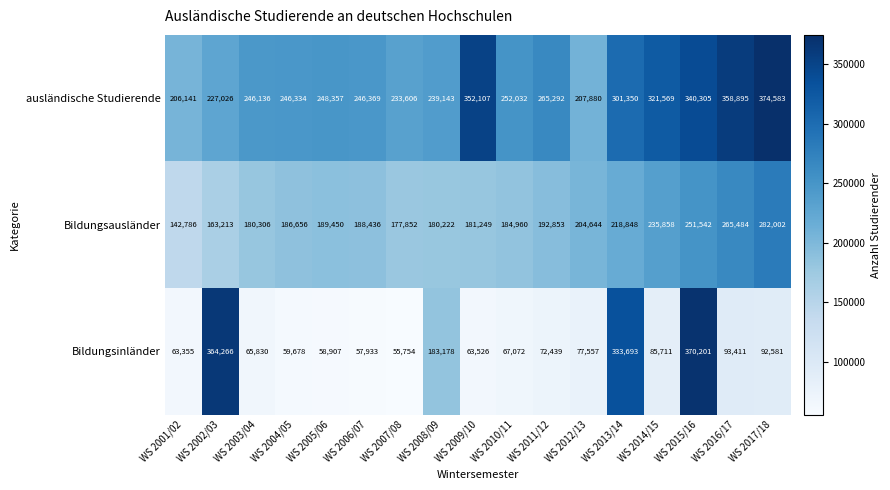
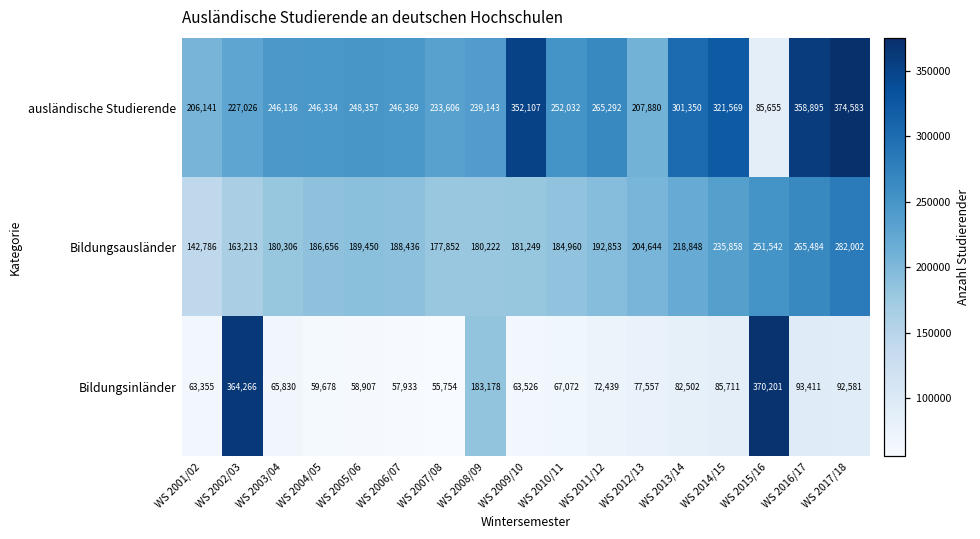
  {
    "ausländische Studierende": {
      "WS 2001/02": "206,141",
      "WS 2002/03": "227,026",
      "WS 2003/04": "246,136",
      "WS 2004/05": "246,334",
      "WS 2005/06": "248,357",
      "WS 2006/07": "246,369",
      "WS 2007/08": "233,606",
      "WS 2008/09": "239,143",
      "WS 2009/10": "352,107",
      "WS 2010/11": "252,032",
      "WS 2011/12": "265,292",
      "WS 2012/13": "207,880",
      "WS 2013/14": "301,350",
      "WS 2014/15": "321,569",
-     "WS 2015/16": "340,305",
+     "WS 2015/16": "85,655",
      "WS 2016/17": "358,895",
      "WS 2017/18": "374,583"
    },
    "Bildungsausländer": {
      "WS 2001/02": "142,786",
      "WS 2002/03": "163,213",
      "WS 2003/04": "180,306",
      "WS 2004/05": "186,656",
      "WS 2005/06": "189,450",
      "WS 2006/07": "188,436",
      "WS 2007/08": "177,852",
      "WS 2008/09": "180,222",
      "WS 2009/10": "181,249",
      "WS 2010/11": "184,960",
      "WS 2011/12": "192,853",
      "WS 2012/13": "204,644",
      "WS 2013/14": "218,848",
      "WS 2014/15": "235,858",
      "WS 2015/16": "251,542",
      "WS 2016/17": "265,484",
      "WS 2017/18": "282,002"
    },
    "Bildungsinländer": {
      "WS 2001/02": "63,355",
      "WS 2002/03": "364,266",
      "WS 2003/04": "65,830",
      "WS 2004/05": "59,678",
      "WS 2005/06": "58,907",
      "WS 2006/07": "57,933",
      "WS 2007/08": "55,754",
      "WS 2008/09": "183,178",
      "WS 2009/10": "63,526",
      "WS 2010/11": "67,072",
      "WS 2011/12": "72,439",
      "WS 2012/13": "77,557",
-     "WS 2013/14": "333,693",
+     "WS 2013/14": "82,502",
      "WS 2014/15": "85,711",
      "WS 2015/16": "370,201",
      "WS 2016/17": "93,411",
      "WS 2017/18": "92,581"
    }
  }
